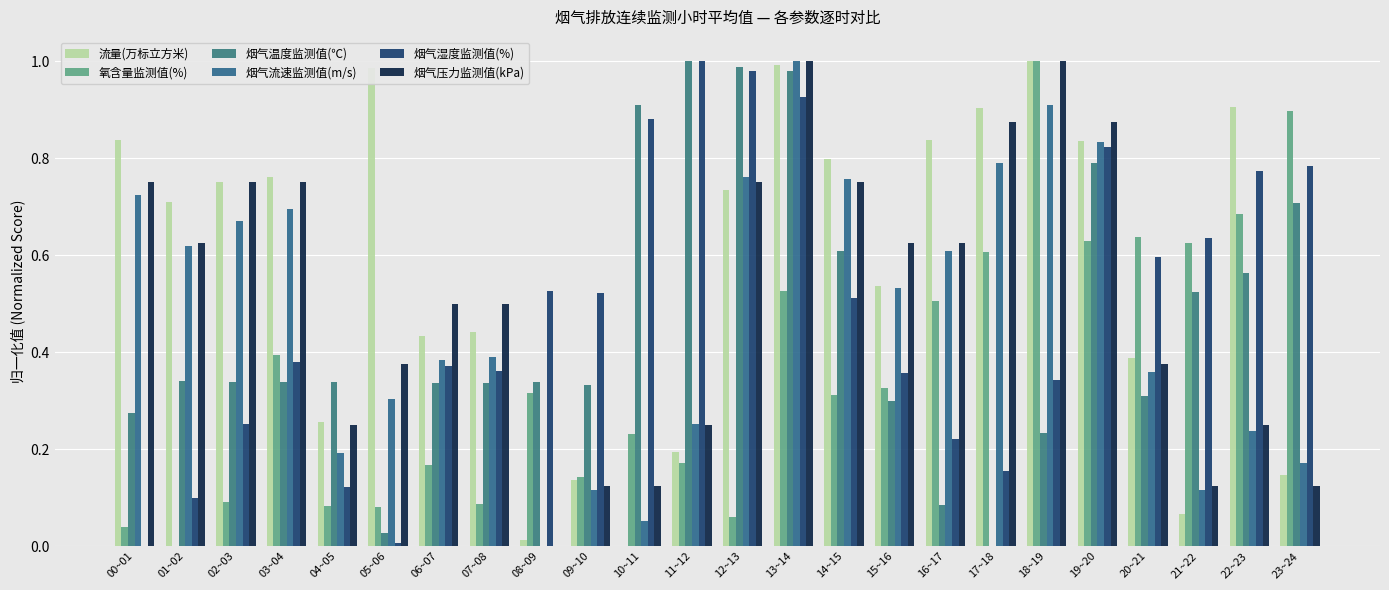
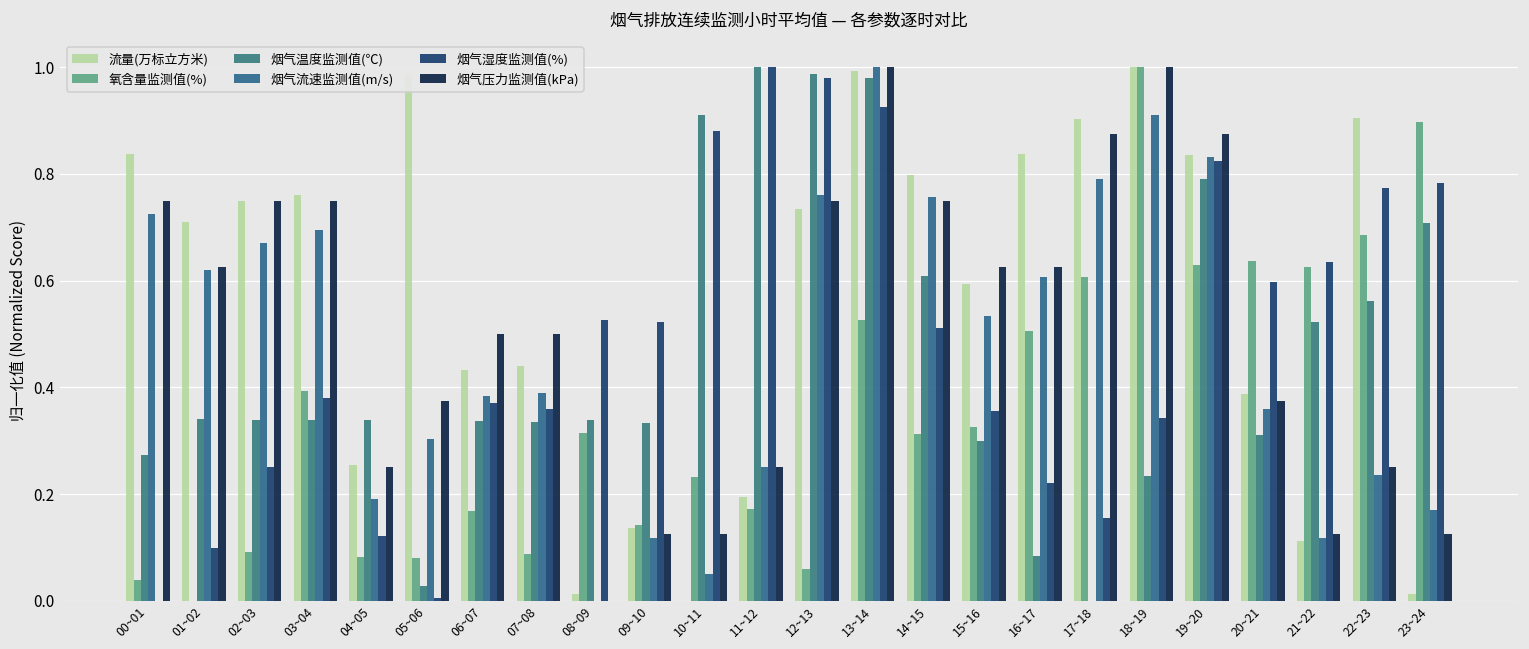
  {
    "流量(万标立方米)": {
      "00~01": 0.84,
      "01~02": 0.71,
      "02~03": 0.75,
      "03~04": 0.76,
      "04~05": 0.26,
      "06~07": 0.43,
      "07~08": 0.44,
      "08~09": 0.01,
      "09~10": 0.14,
      "10~11": 0.00,
      "11~12": 0.19,
      "12~13": 0.73,
      "13~14": 0.99,
      "14~15": 0.80,
-     "15~16": 0.54,
+     "15~16": 0.59,
      "16~17": 0.84,
      "17~18": 0.90,
      "18~19": 1.00,
      "19~20": 0.84,
      "20~21": 0.39,
-     "21~22": 0.07,
+     "21~22": 0.11,
      "22~23": 0.90,
-     "23~24": 0.15
+     "23~24": 0.01
    }
  }
